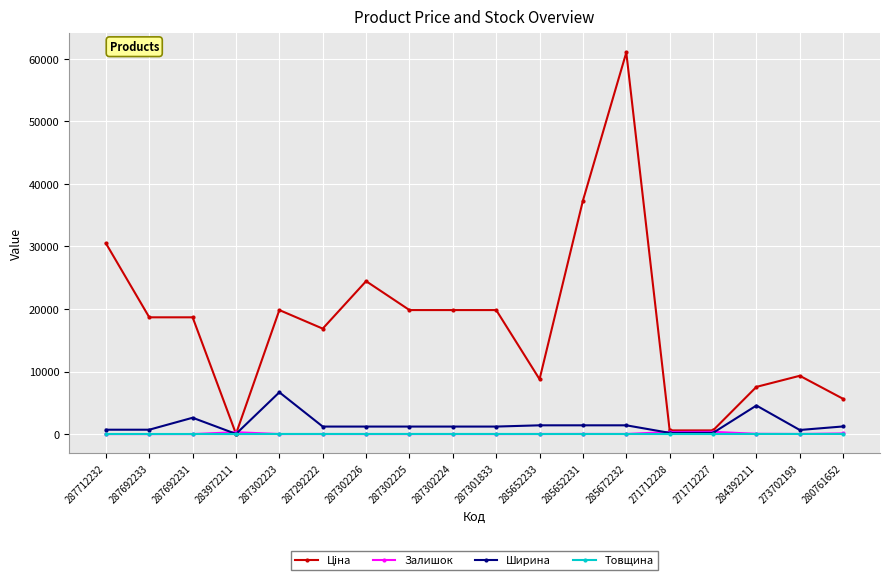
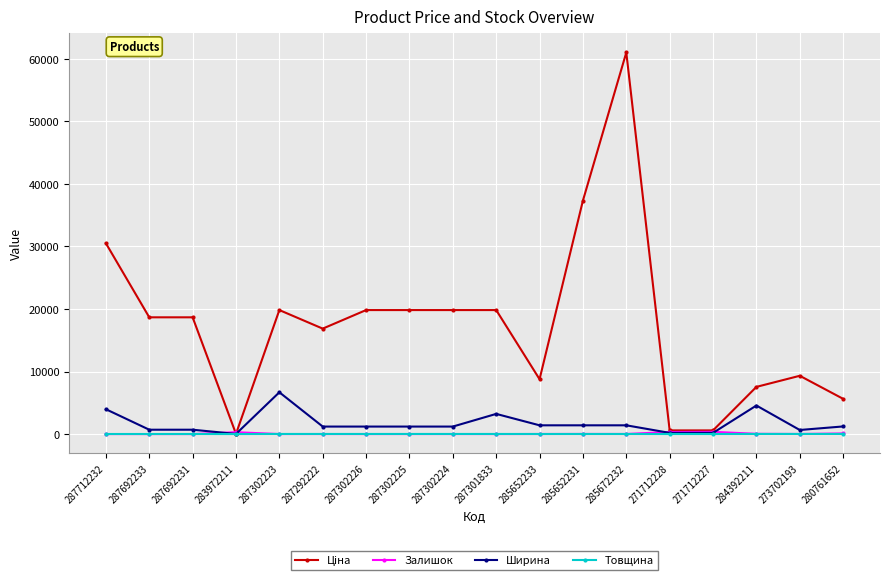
  {
    "Ціна": {
      "287712232": 31000,
      "287692233": 19000,
      "287692231": 19000,
      "287302223": 20000,
      "287292222": 17000,
-     "287302226": 24000,
+     "287302226": 20000,
      "287302225": 20000,
      "287302224": 20000,
      "287301833": 20000,
      "285652233": 9000,
      "285652231": 37000,
      "285672232": 61000,
      "284392211": 8000,
      "273702193": 9000,
      "280761652": 6000
    },
    "Ширина": {
-     "287712232": 1000,
+     "287712232": 4000,
      "287692233": 1000,
-     "287692231": 3000,
+     "287692231": 1000,
      "287302223": 7000,
      "287292222": 1000,
      "287302226": 1000,
      "287302225": 1000,
      "287302224": 1000,
-     "287301833": 1000,
+     "287301833": 3000,
      "285652233": 1000,
      "285652231": 1000,
      "285672232": 1000,
      "284392211": 5000,
      "273702193": 1000,
      "280761652": 1000
    }
  }
